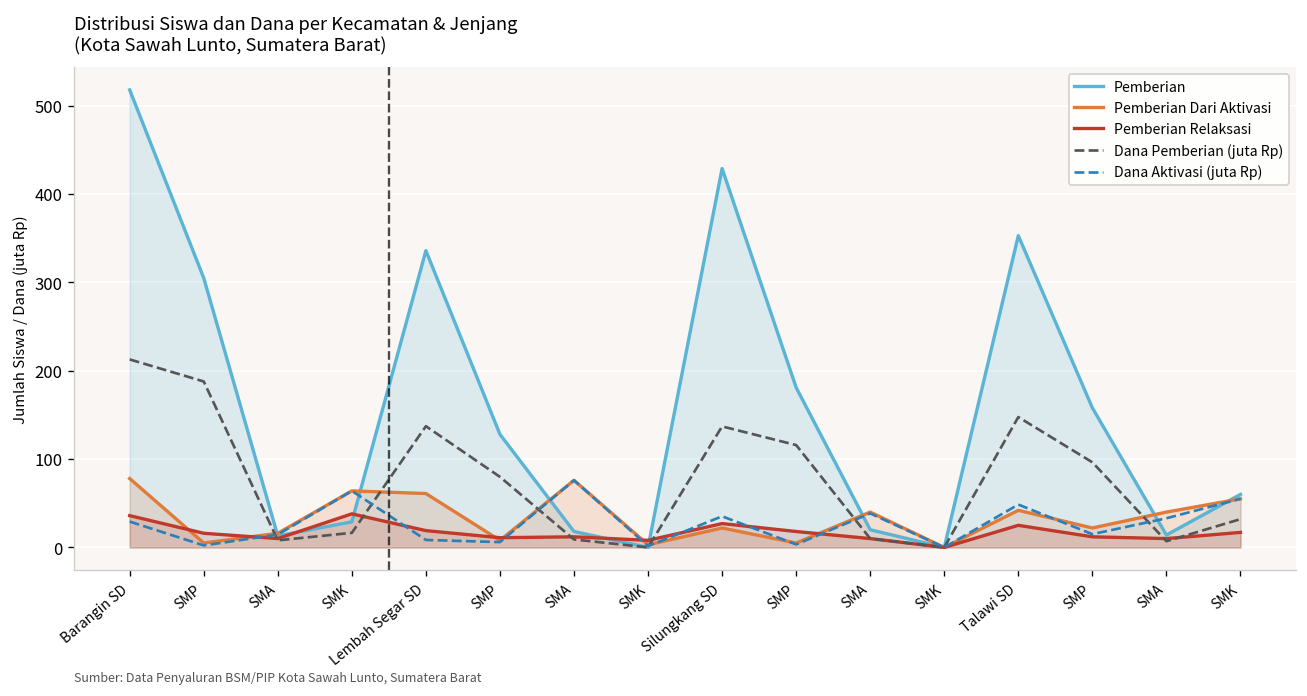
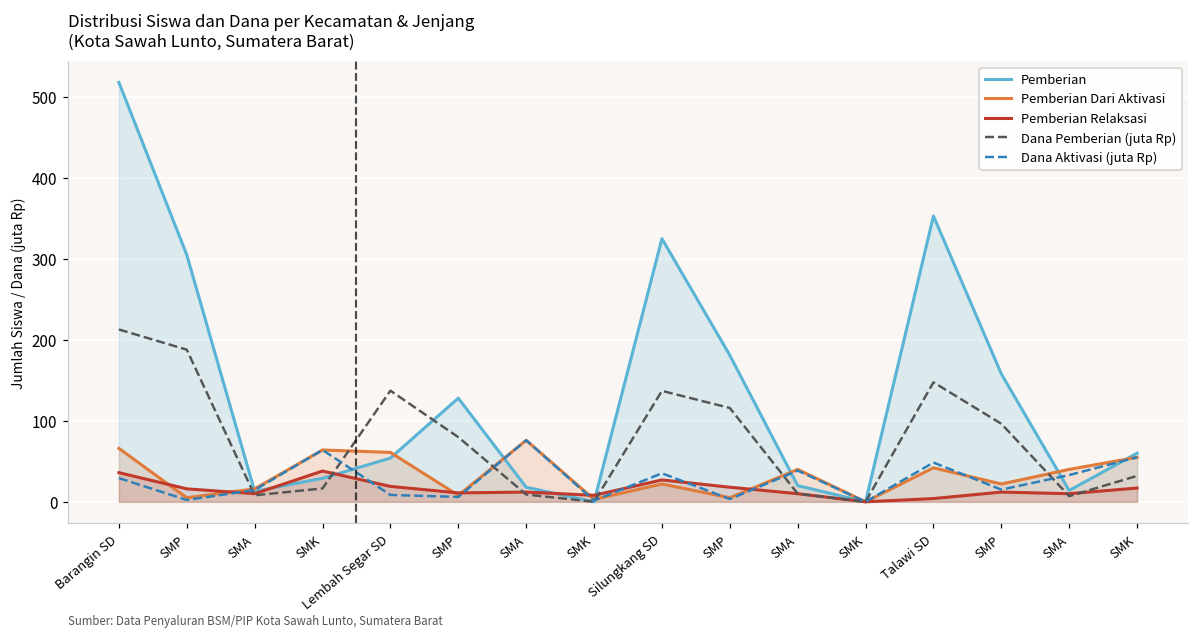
  {
    "Pemberian": {
      "Barangin SD": 520,
-     "Lembah Segar SD": 340,
-     "Silungkang SD": 430,
+     "Lembah Segar SD": 50,
+     "Silungkang SD": 330,
      "Talawi SD": 350
    },
    "Pemberian Dari Aktivasi": {
-     "Barangin SD": 80,
+     "Barangin SD": 70,
      "Lembah Segar SD": 60,
      "Silungkang SD": 20,
      "Talawi SD": 40
    },
    "Pemberian Relaksasi": {
      "Barangin SD": 40,
      "Lembah Segar SD": 20,
      "Silungkang SD": 30,
-     "Talawi SD": 30
+     "Talawi SD": 0
    },
    "Dana Pemberian (juta Rp)": {
      "Barangin SD": 210,
      "Lembah Segar SD": 140,
      "Silungkang SD": 140,
      "Talawi SD": 150
    },
    "Dana Aktivasi (juta Rp)": {
      "Barangin SD": 30,
      "Lembah Segar SD": 10,
      "Silungkang SD": 40,
      "Talawi SD": 50
    }
  }
